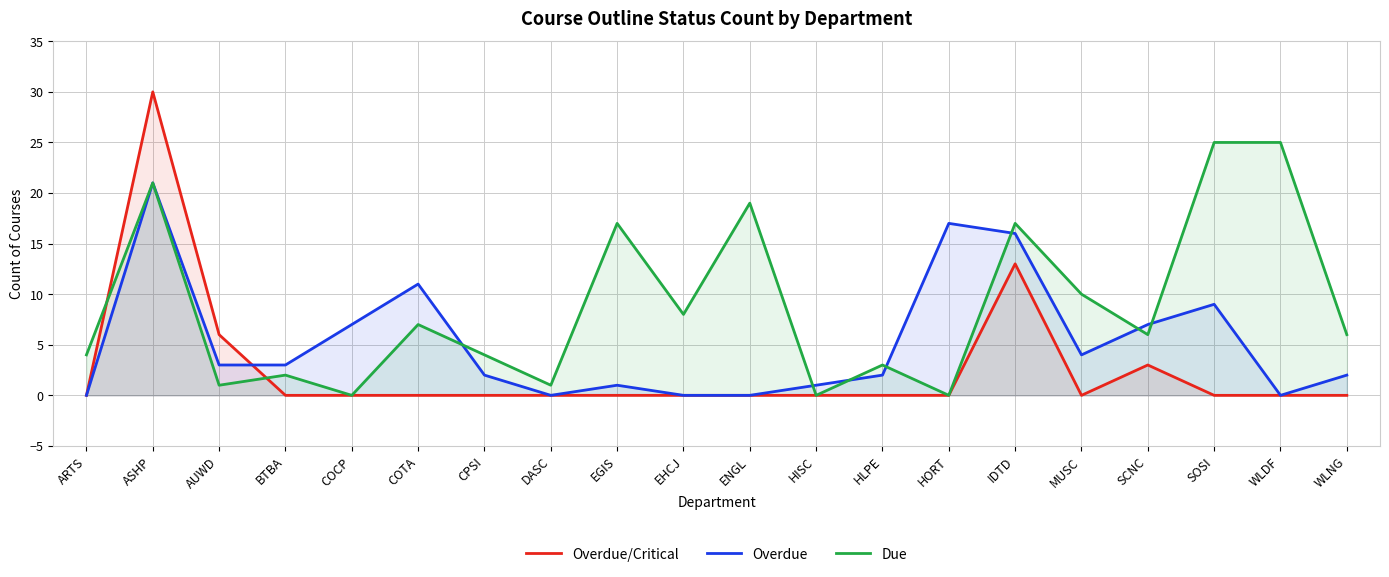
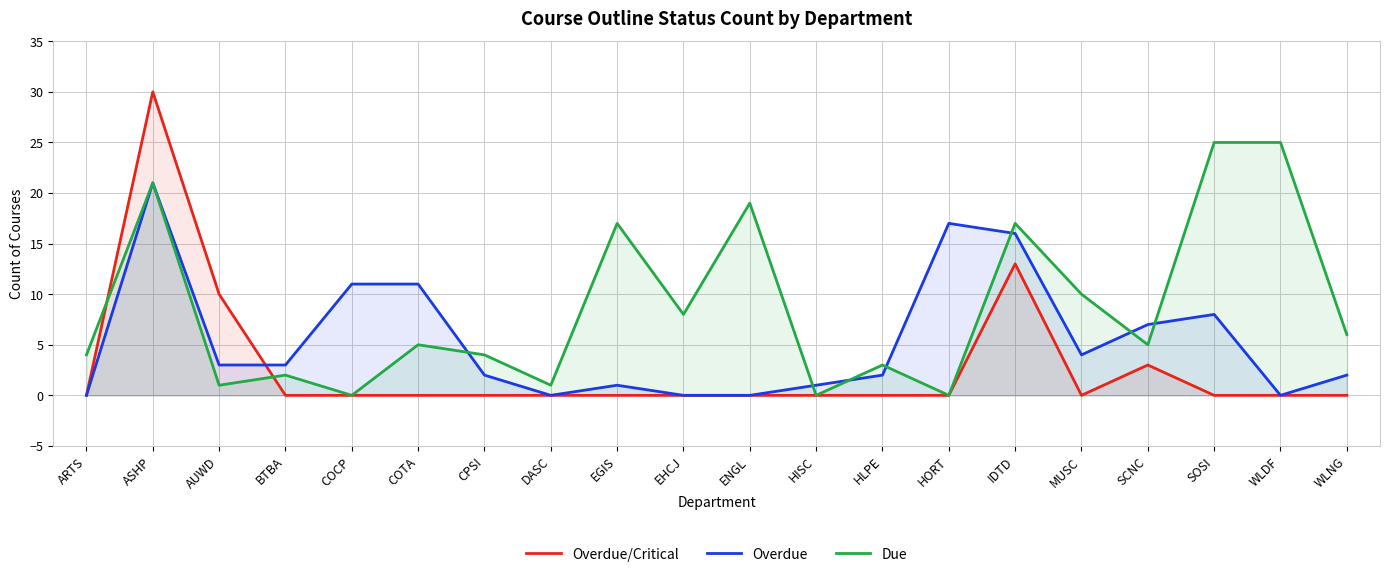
  {
    "Overdue/Critical": {
      "ASHP": 30,
-     "AUWD": 6,
+     "AUWD": 10,
      "BTBA": 0,
      "COTA": 0,
      "CPSI": 0,
      "EGIS": 0,
      "HLPE": 0,
      "IDTD": 13,
      "MUSC": 0,
      "SCNC": 3,
      "SOSI": 0,
      "WLNG": 0
    },
    "Overdue": {
      "AUWD": 3,
      "BTBA": 3,
-     "COCP": 7,
+     "COCP": 11,
      "COTA": 11,
      "CPSI": 2,
      "EGIS": 1,
      "HISC": 1,
      "HLPE": 2,
      "HORT": 17,
      "IDTD": 16,
      "MUSC": 4,
      "SCNC": 7,
-     "SOSI": 9,
+     "SOSI": 8,
      "WLNG": 2
    },
    "Due": {
      "ARTS": 4,
      "AUWD": 1,
      "BTBA": 2,
-     "COTA": 7,
+     "COTA": 5,
      "CPSI": 4,
      "DASC": 1,
      "EGIS": 17,
      "EHCJ": 8,
      "ENGL": 19,
      "HLPE": 3,
      "IDTD": 17,
      "MUSC": 10,
-     "SCNC": 6,
+     "SCNC": 5,
      "SOSI": 25,
      "WLDF": 25,
      "WLNG": 6
    }
  }
